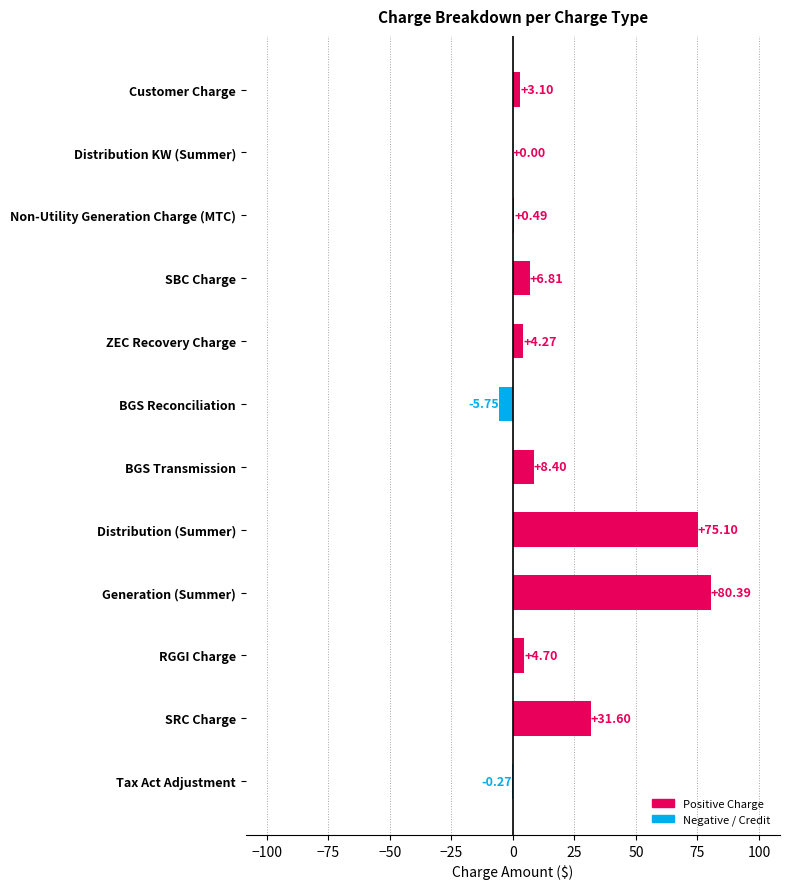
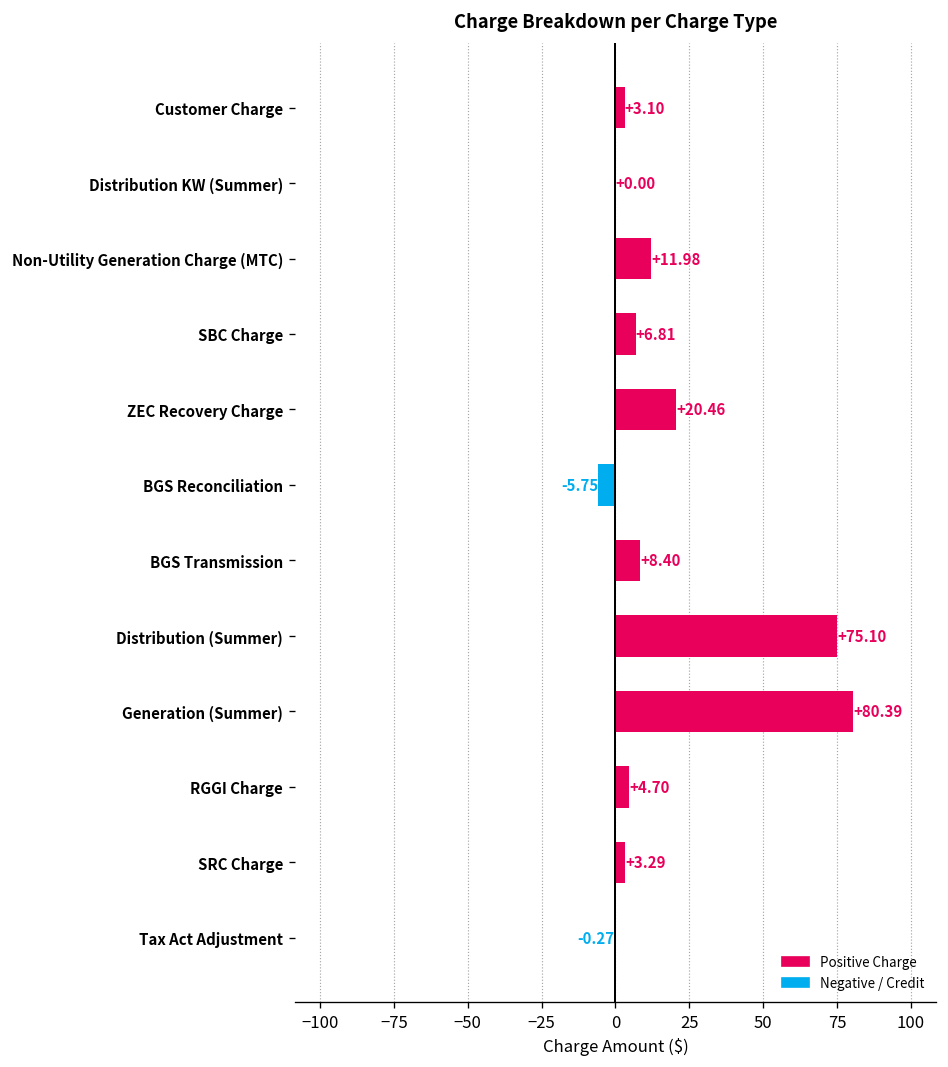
  {
    "Customer Charge": "+3.10",
    "Distribution KW (Summer)": "+0.00",
-   "Non-Utility Generation Charge (MTC)": "+0.49",
+   "Non-Utility Generation Charge (MTC)": "+11.98",
    "SBC Charge": "+6.81",
-   "ZEC Recovery Charge": "+4.27",
+   "ZEC Recovery Charge": "+20.46",
    "BGS Reconciliation": "-5.75",
    "BGS Transmission": "+8.40",
    "Distribution (Summer)": "+75.10",
    "Generation (Summer)": "+80.39",
    "RGGI Charge": "+4.70",
-   "SRC Charge": "+31.60",
+   "SRC Charge": "+3.29",
    "Tax Act Adjustment": "-0.27"
  }
